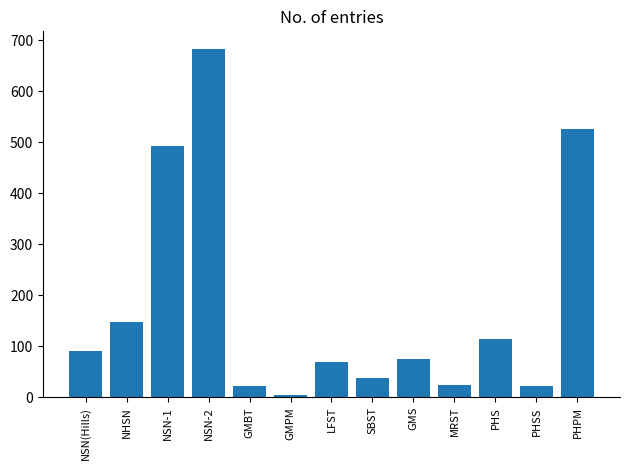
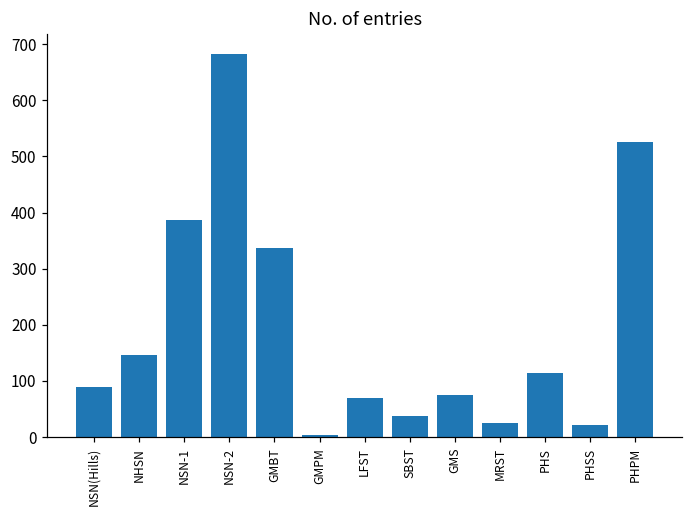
  {
    "NSN(Hills)": 90,
    "NHSN": 150,
-   "NSN-1": 490,
+   "NSN-1": 390,
    "NSN-2": 680,
-   "GMBT": 20,
+   "GMBT": 340,
    "LFST": 70,
    "SBST": 40,
    "GMS": 80,
    "MRST": 30,
    "PHS": 120,
    "PHSS": 20,
    "PHPM": 530
  }
